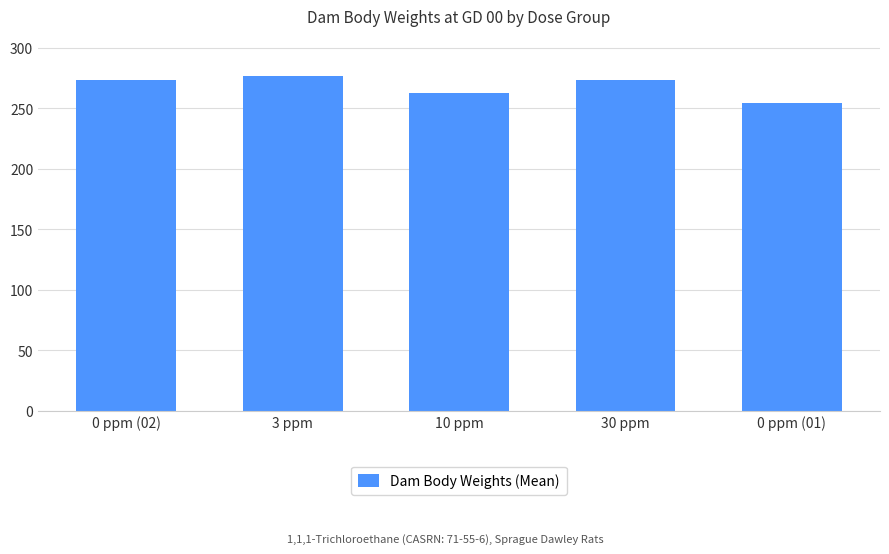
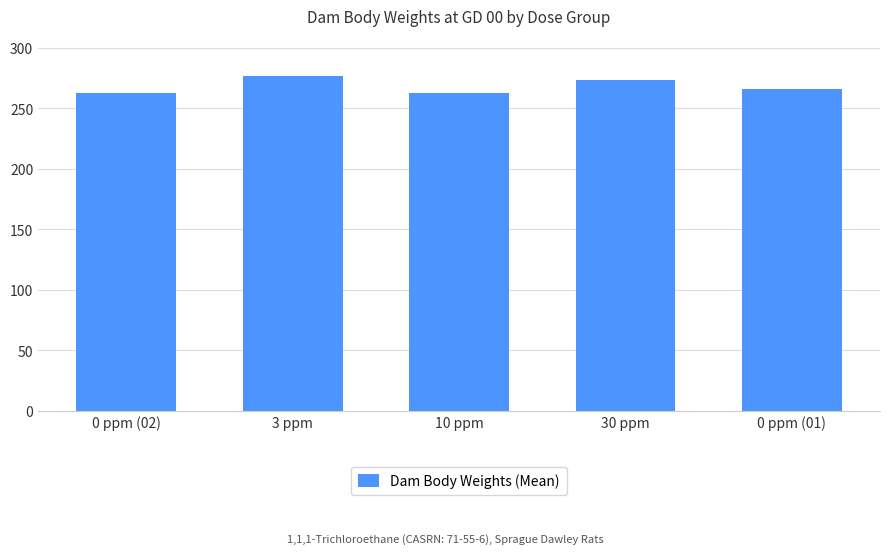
  {
-   "0 ppm (02)": 273,
+   "0 ppm (02)": 263,
    "3 ppm": 277,
    "10 ppm": 263,
    "30 ppm": 274,
-   "0 ppm (01)": 255
+   "0 ppm (01)": 266
  }
